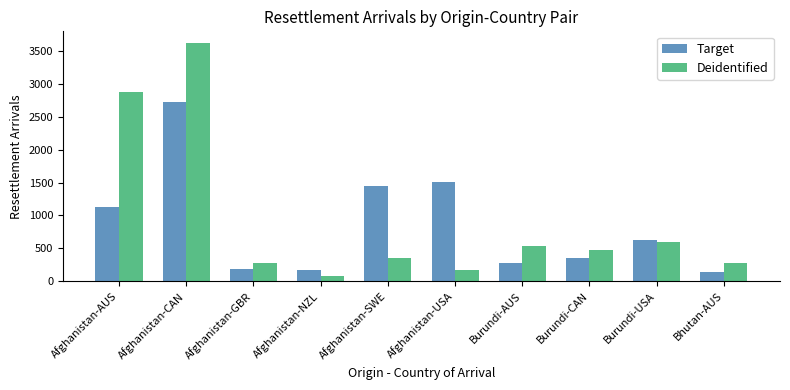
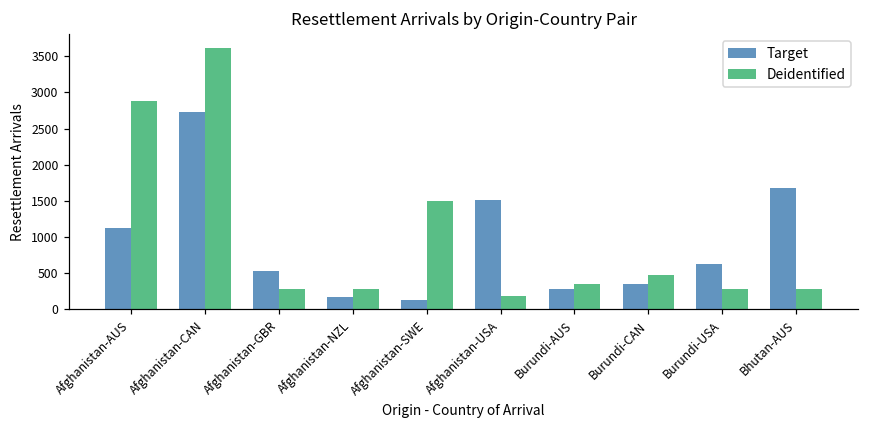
  {
    "Target": {
      "Afghanistan-AUS": 1100,
      "Afghanistan-CAN": 2700,
-     "Afghanistan-GBR": 200,
+     "Afghanistan-GBR": 500,
      "Afghanistan-NZL": 200,
-     "Afghanistan-SWE": 1400,
+     "Afghanistan-SWE": 100,
      "Afghanistan-USA": 1500,
      "Burundi-AUS": 300,
      "Burundi-CAN": 400,
      "Burundi-USA": 600,
-     "Bhutan-AUS": 100
+     "Bhutan-AUS": 1700
    },
    "Deidentified": {
      "Afghanistan-AUS": 2900,
      "Afghanistan-CAN": 3600,
      "Afghanistan-GBR": 300,
-     "Afghanistan-NZL": 100,
-     "Afghanistan-SWE": 400,
+     "Afghanistan-NZL": 300,
+     "Afghanistan-SWE": 1500,
      "Afghanistan-USA": 200,
-     "Burundi-AUS": 500,
+     "Burundi-AUS": 400,
      "Burundi-CAN": 500,
-     "Burundi-USA": 600,
+     "Burundi-USA": 300,
      "Bhutan-AUS": 300
    }
  }
